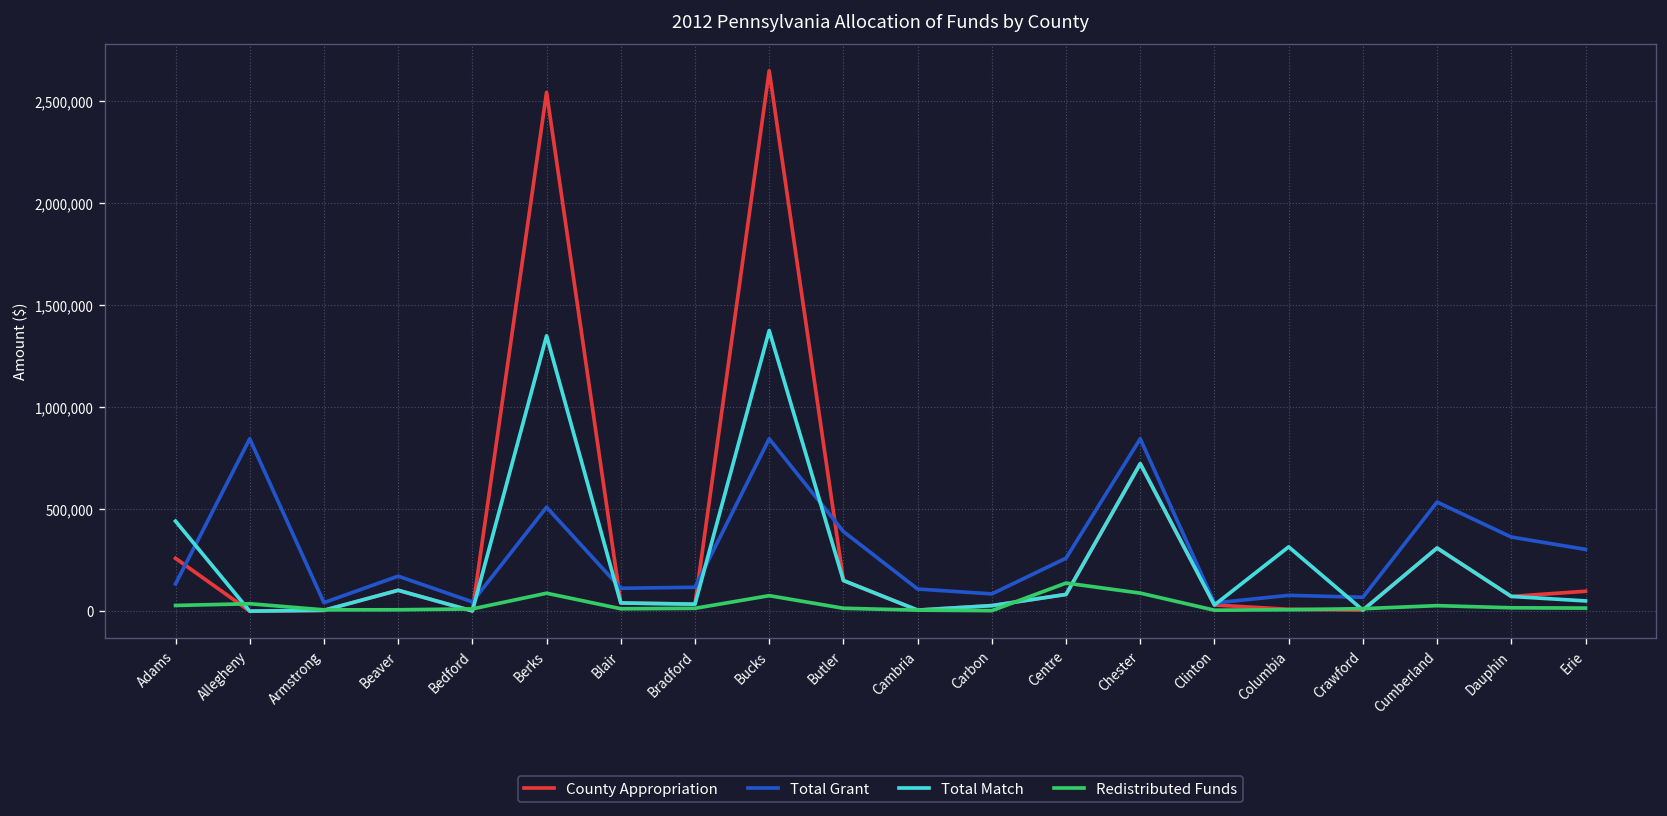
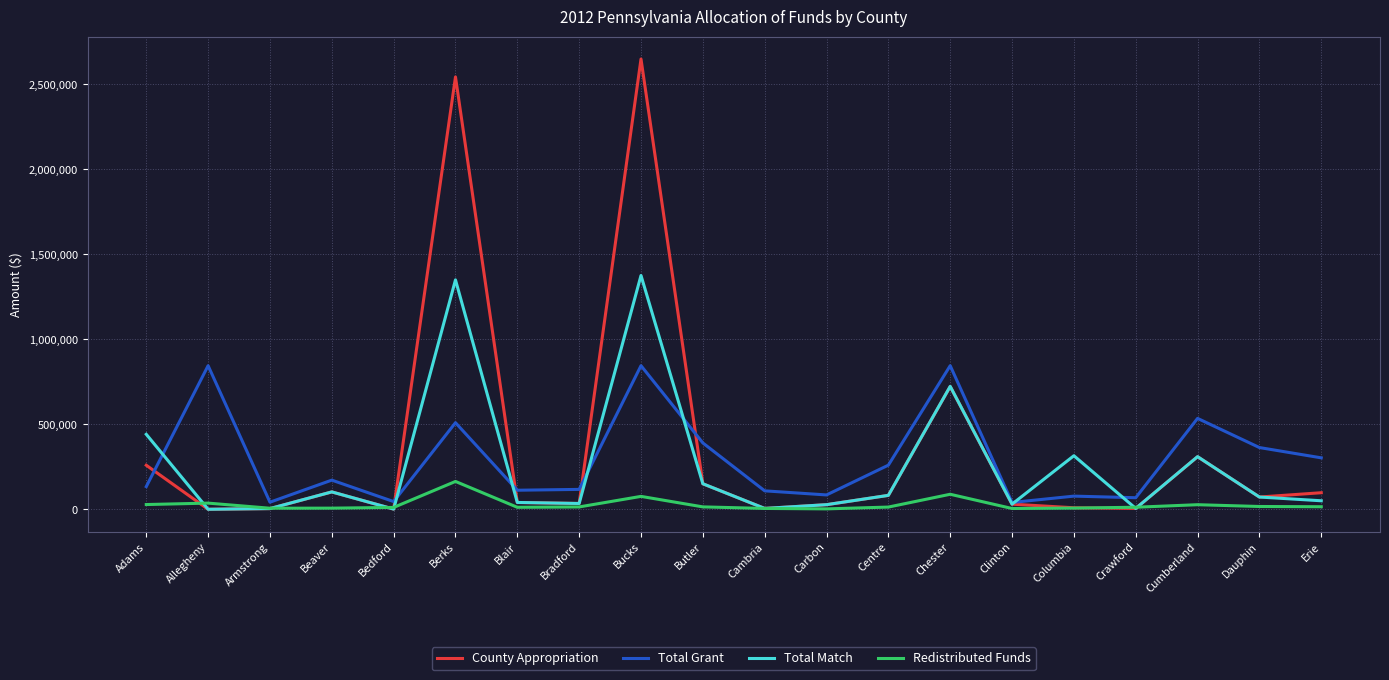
  {
    "County Appropriation": {
      "Adams": "260,000",
      "Berks": "2,540,000",
      "Bucks": "2,650,000",
      "Erie": "100,000"
    },
    "Total Grant": {
      "Adams": "130,000",
      "Allegheny": "840,000",
      "Armstrong": "40,000",
      "Beaver": "170,000",
      "Bedford": "50,000",
      "Berks": "510,000",
      "Blair": "110,000",
      "Bradford": "120,000",
      "Bucks": "840,000",
      "Butler": "390,000",
      "Cambria": "110,000",
      "Carbon": "80,000",
      "Centre": "260,000",
      "Chester": "840,000",
      "Columbia": "80,000",
      "Crawford": "70,000",
      "Cumberland": "530,000",
      "Dauphin": "360,000",
      "Erie": "300,000"
    },
    "Total Match": {
      "Adams": "440,000",
      "Berks": "1,350,000",
      "Bucks": "1,380,000",
      "Columbia": "310,000",
      "Erie": "50,000"
    },
    "Redistributed Funds": {
      "Adams": "30,000",
      "Allegheny": "40,000",
      "Beaver": "10,000",
-     "Berks": "90,000",
+     "Berks": "160,000",
      "Blair": "10,000",
      "Bradford": "10,000",
      "Bucks": "80,000",
      "Butler": "10,000",
      "Carbon": "0",
-     "Centre": "140,000",
+     "Centre": "10,000",
      "Chester": "90,000",
      "Clinton": "0",
      "Cumberland": "30,000",
      "Dauphin": "20,000",
      "Erie": "10,000"
    }
  }
